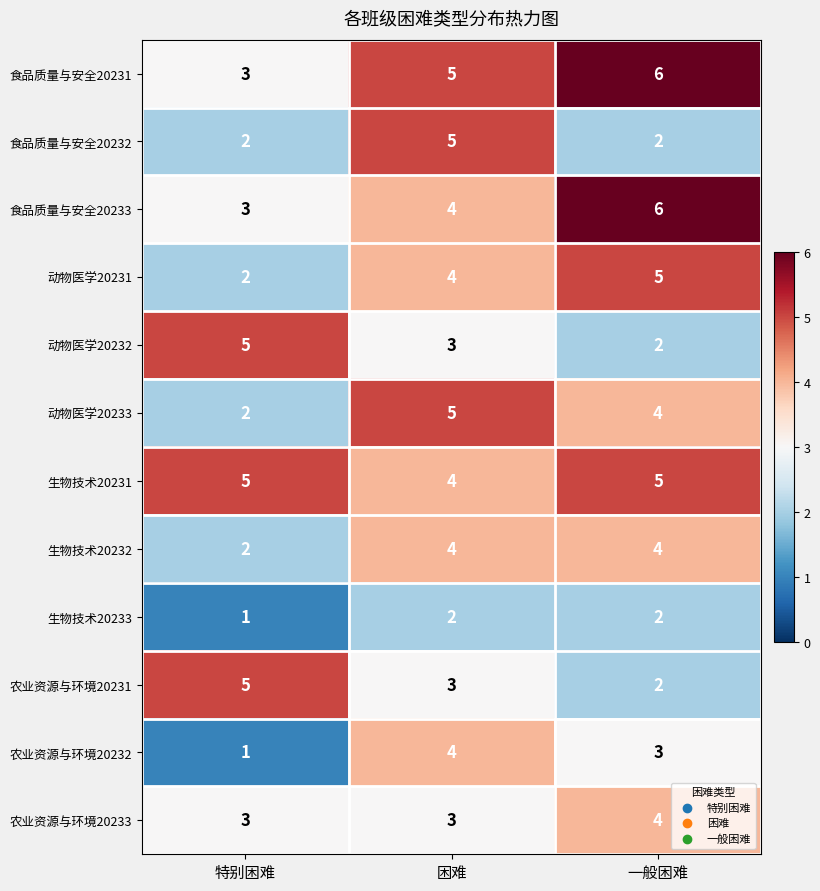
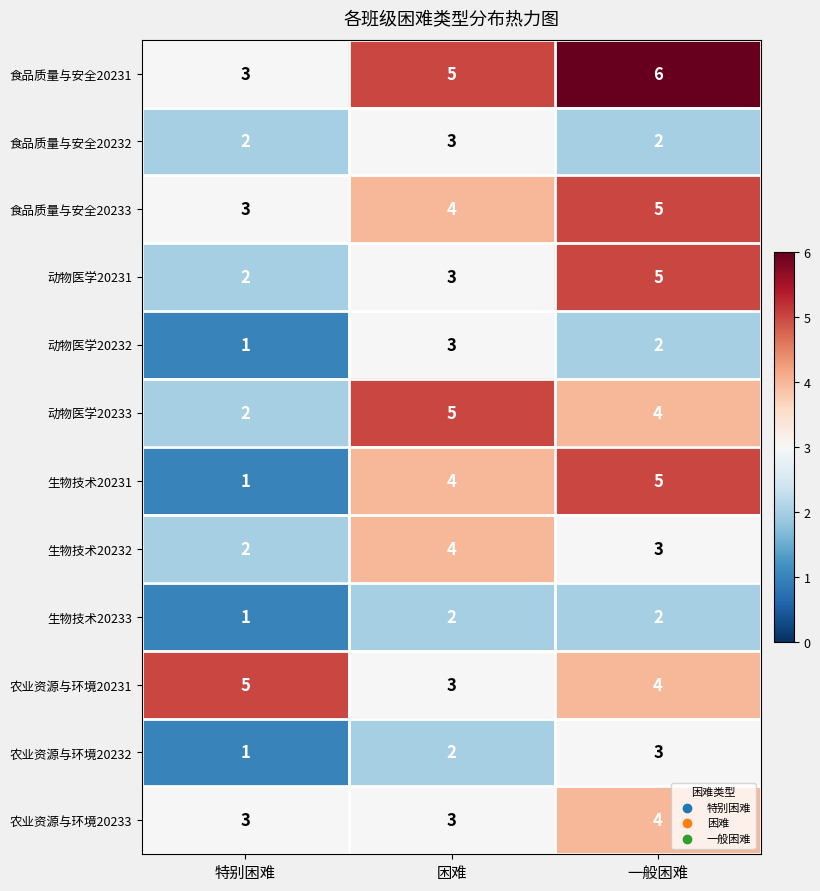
  {
    "食品质量与安全20231": {
      "特别困难": 3,
      "困难": 5,
      "一般困难": 6
    },
    "食品质量与安全20232": {
      "特别困难": 2,
-     "困难": 5,
+     "困难": 3,
      "一般困难": 2
    },
    "食品质量与安全20233": {
      "特别困难": 3,
      "困难": 4,
-     "一般困难": 6
+     "一般困难": 5
    },
    "动物医学20231": {
      "特别困难": 2,
-     "困难": 4,
+     "困难": 3,
      "一般困难": 5
    },
    "动物医学20232": {
-     "特别困难": 5,
+     "特别困难": 1,
      "困难": 3,
      "一般困难": 2
    },
    "动物医学20233": {
      "特别困难": 2,
      "困难": 5,
      "一般困难": 4
    },
    "生物技术20231": {
-     "特别困难": 5,
+     "特别困难": 1,
      "困难": 4,
      "一般困难": 5
    },
    "生物技术20232": {
      "特别困难": 2,
      "困难": 4,
-     "一般困难": 4
+     "一般困难": 3
    },
    "生物技术20233": {
      "特别困难": 1,
      "困难": 2,
      "一般困难": 2
    },
    "农业资源与环境20231": {
      "特别困难": 5,
      "困难": 3,
-     "一般困难": 2
+     "一般困难": 4
    },
    "农业资源与环境20232": {
      "特别困难": 1,
-     "困难": 4,
+     "困难": 2,
      "一般困难": 3
    },
    "农业资源与环境20233": {
      "特别困难": 3,
      "困难": 3,
      "一般困难": 4
    }
  }
